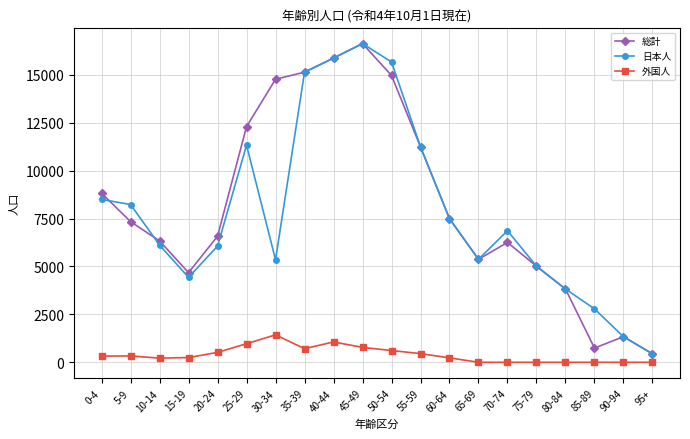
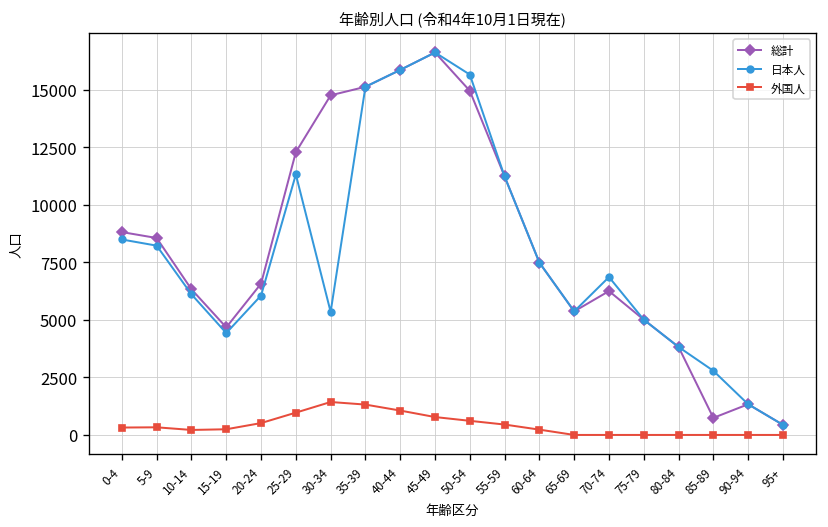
  {
    "総計": {
      "0-4": 8800,
-     "5-9": 7300,
+     "5-9": 8600,
      "10-14": 6300,
      "15-19": 4700,
      "20-24": 6600,
      "25-29": 12300,
      "30-34": 14800,
      "50-54": 15000,
      "70-74": 6300,
      "85-89": 700
    },
    "日本人": {
      "0-4": 8500,
      "5-9": 8200,
      "10-14": 6100,
      "15-19": 4400,
      "20-24": 6100,
      "25-29": 11300,
      "30-34": 5300,
      "50-54": 15700,
      "70-74": 6900,
      "85-89": 2800
    },
    "外国人": {
      "0-4": 300,
      "5-9": 300,
      "10-14": 200,
      "15-19": 200,
      "20-24": 500,
      "25-29": 1000,
      "30-34": 1400,
-     "35-39": 700,
+     "35-39": 1300,
      "40-44": 1100,
      "45-49": 800,
      "50-54": 600,
      "55-59": 500,
      "60-64": 200,
      "65-69": 0,
      "70-74": 0,
      "75-79": 0,
      "80-84": 0,
      "85-89": 0,
      "90-94": 0,
      "95+": 0
    }
  }
